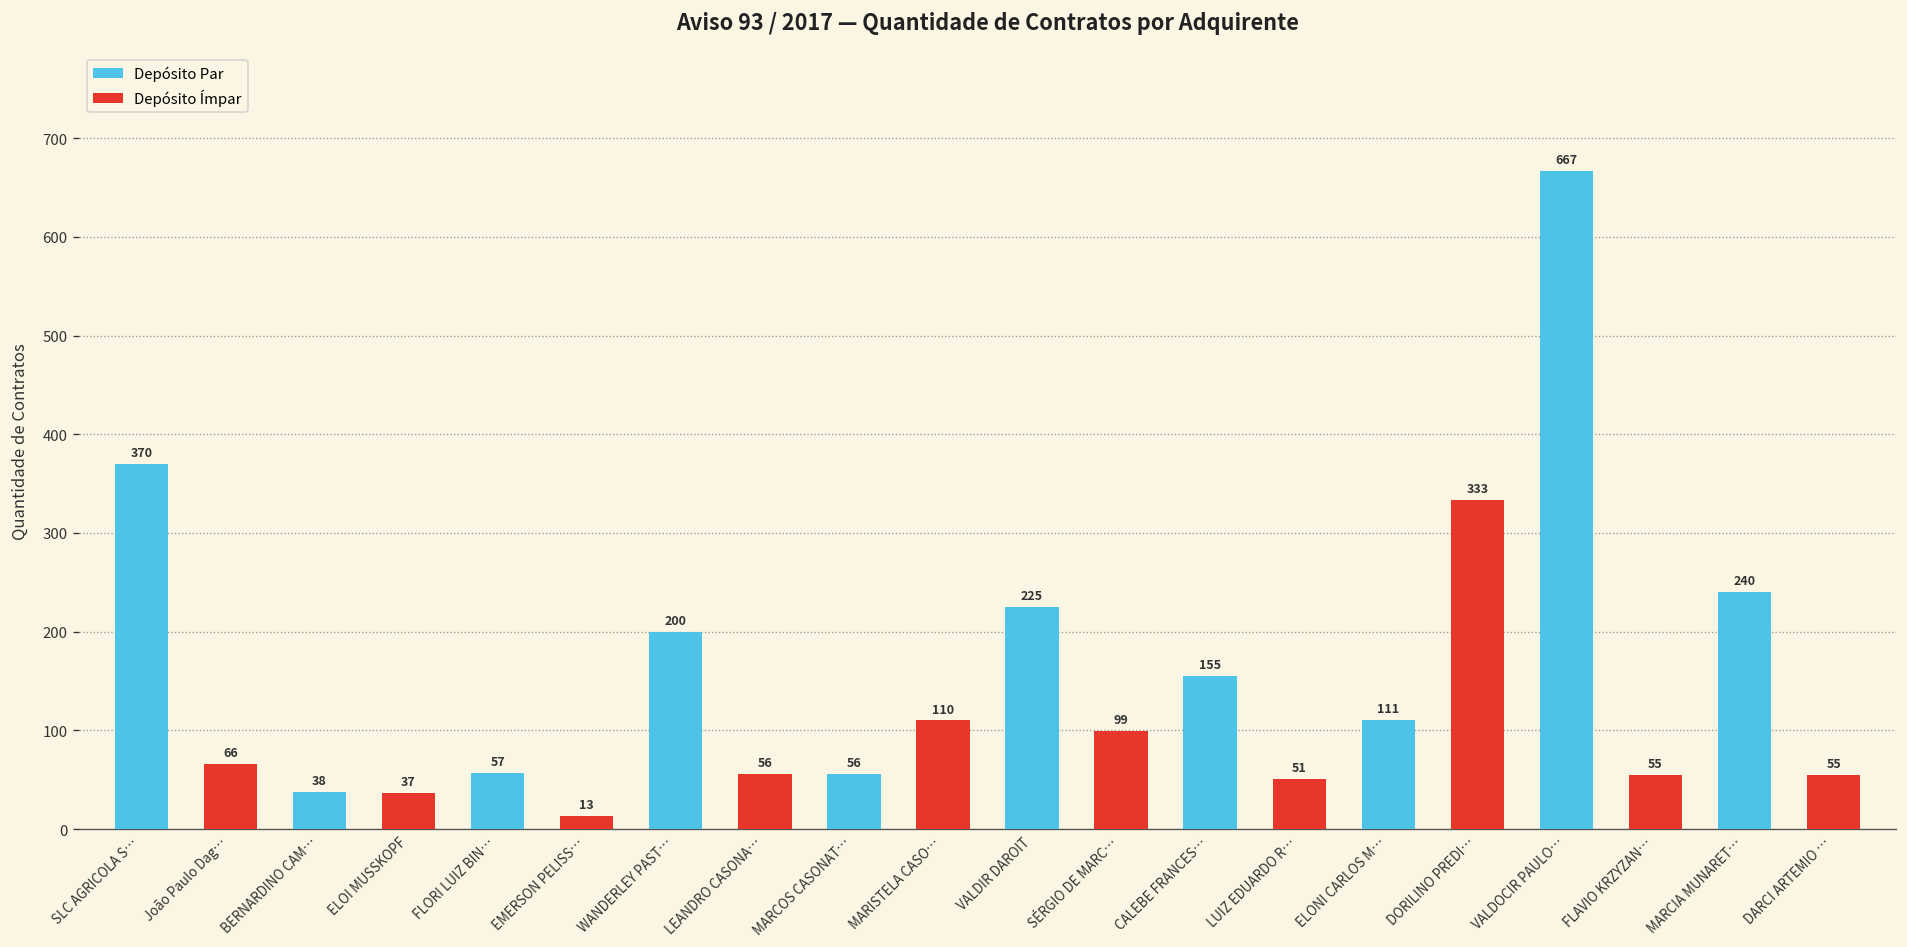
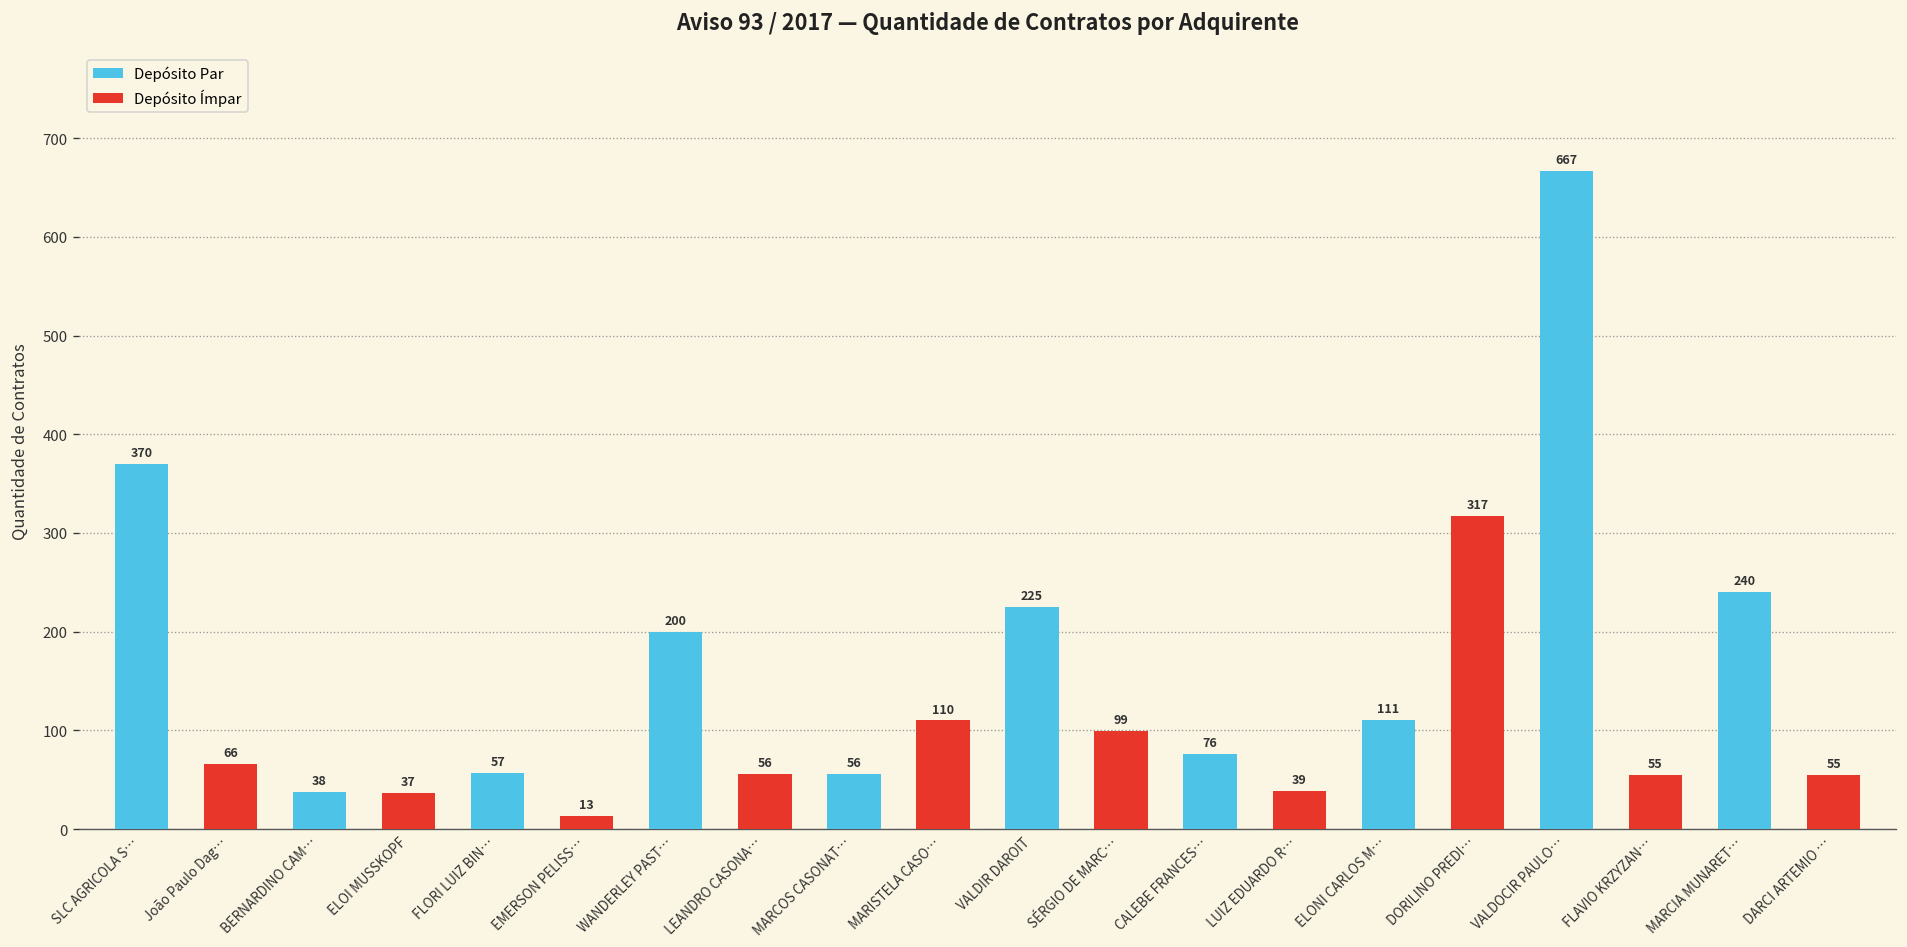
  {
    "Depósito Par": {
      "SLC AGRICOLA S…": 370,
      "BERNARDINO CAM…": 38,
      "FLORI LUIZ BIN…": 57,
      "WANDERLEY PAST…": 200,
      "MARCOS CASONAT…": 56,
      "VALDIR DAROIT": 225,
-     "CALEBE FRANCES…": 155,
+     "CALEBE FRANCES…": 76,
      "ELONI CARLOS M…": 111,
      "VALDOCIR PAULO…": 667,
      "MARCIA MUNARET…": 240
    },
    "Depósito Ímpar": {
      "João Paulo Dag…": 66,
      "ELOI MUSSKOPF": 37,
      "EMERSON PELISS…": 13,
      "LEANDRO CASONA…": 56,
      "MARISTELA CASO…": 110,
      "SÉRGIO DE MARC…": 99,
-     "LUIZ EDUARDO R…": 51,
-     "DORILINO PREDI…": 333,
+     "LUIZ EDUARDO R…": 39,
+     "DORILINO PREDI…": 317,
      "FLAVIO KRZYZAN…": 55,
      "DARCI ARTEMIO …": 55
    }
  }
